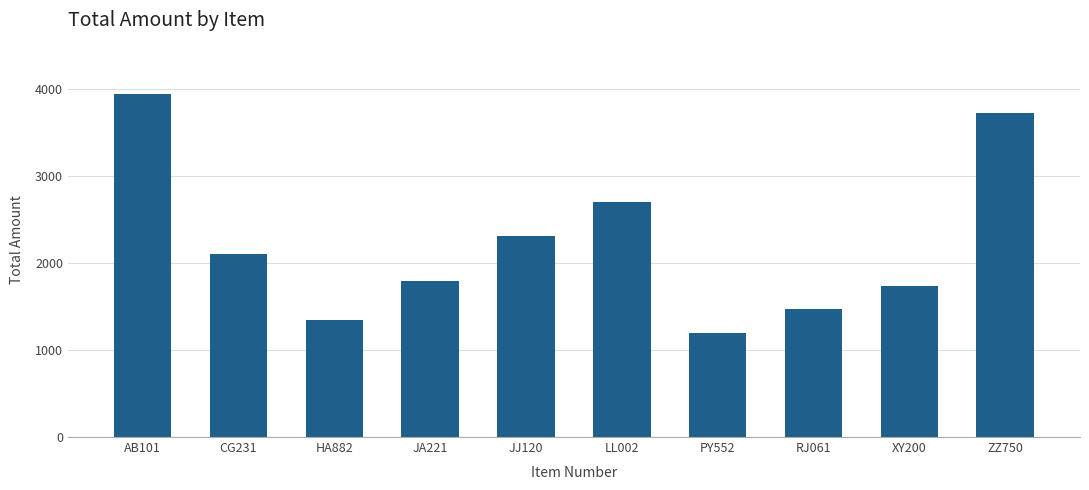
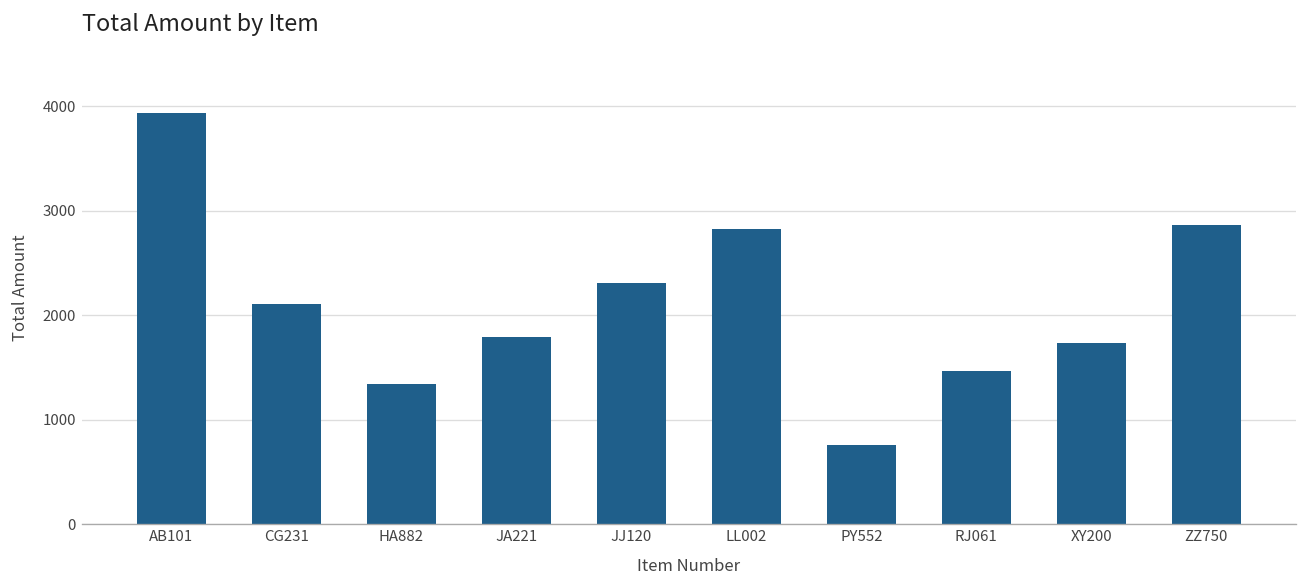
  {
    "AB101": 3900,
    "CG231": 2100,
    "HA882": 1300,
    "JA221": 1800,
    "JJ120": 2300,
-   "LL002": 2700,
-   "PY552": 1200,
+   "LL002": 2800,
+   "PY552": 800,
    "RJ061": 1500,
    "XY200": 1700,
-   "ZZ750": 3700
+   "ZZ750": 2900
  }
